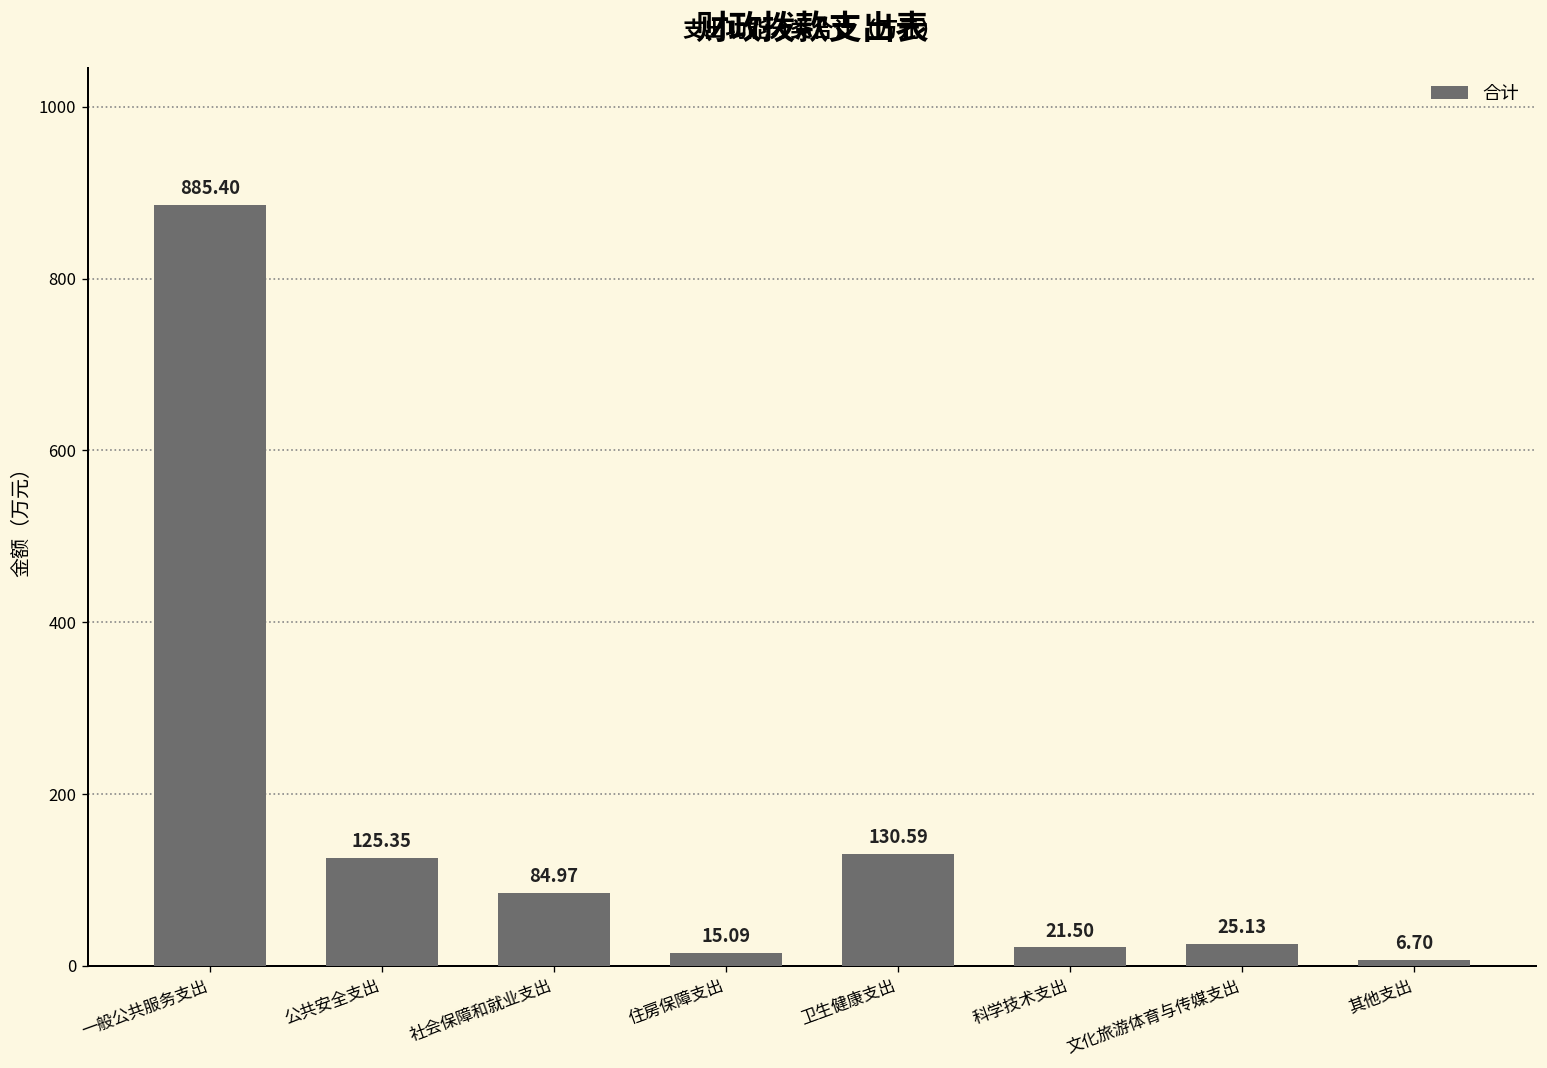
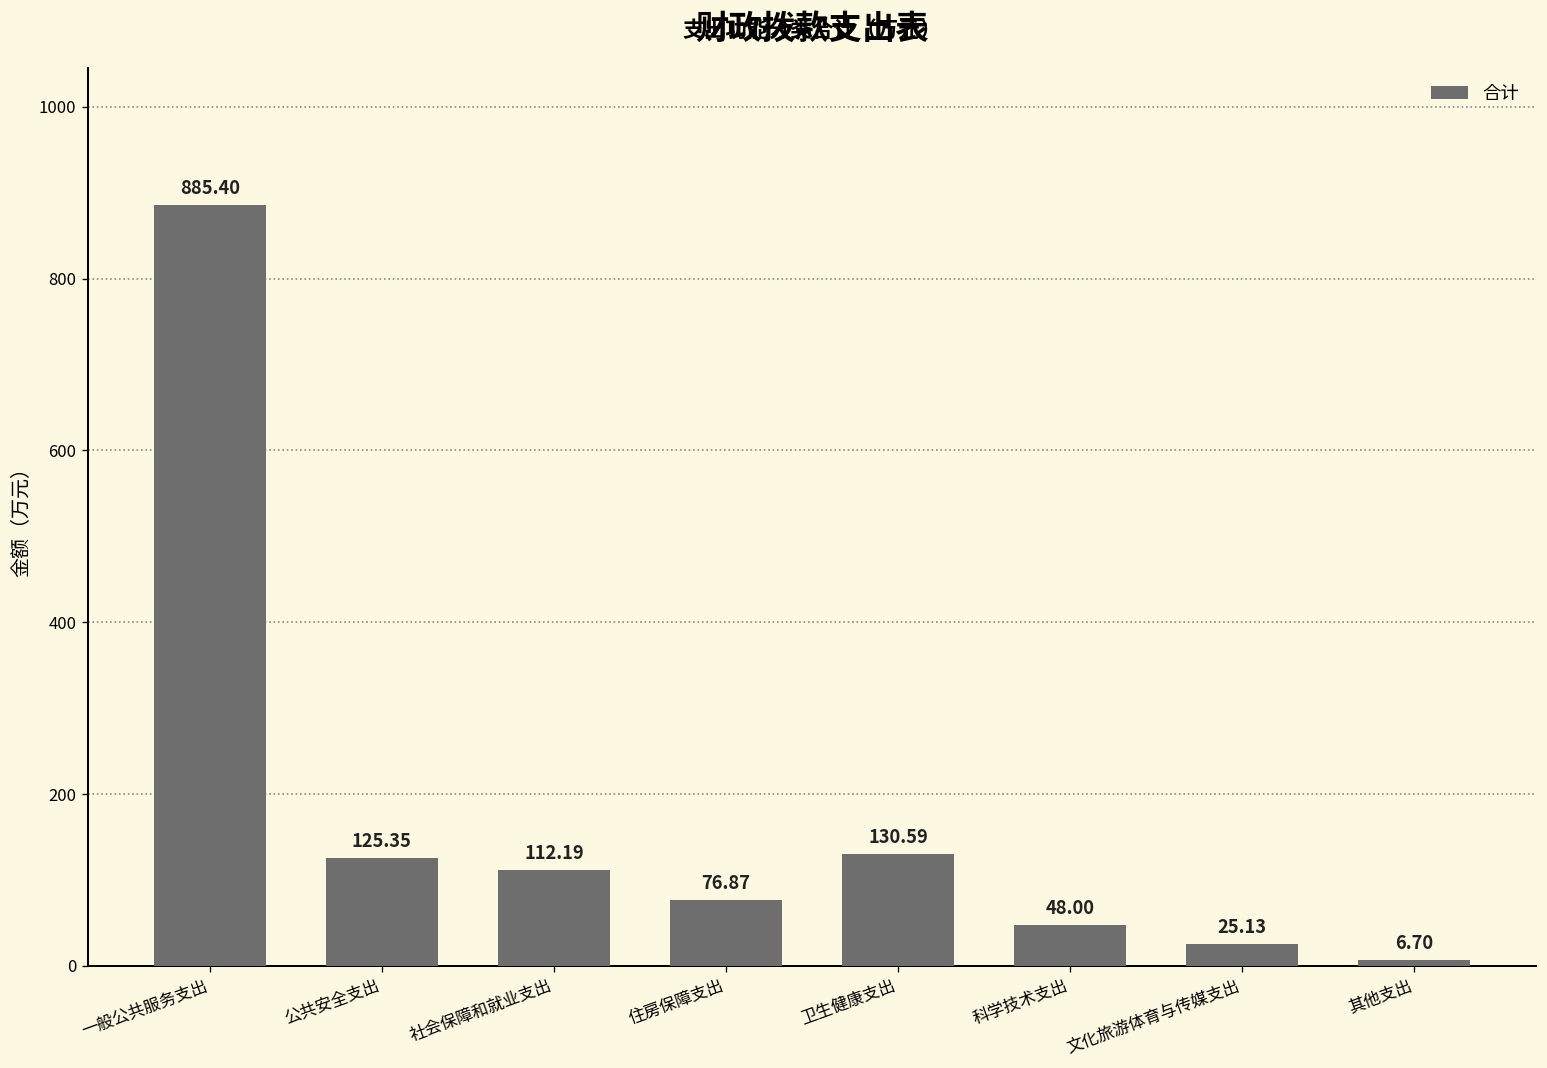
  {
    "一般公共服务支出": 885.40,
    "公共安全支出": 125.35,
-   "社会保障和就业支出": 84.97,
-   "住房保障支出": 15.09,
+   "社会保障和就业支出": 112.19,
+   "住房保障支出": 76.87,
    "卫生健康支出": 130.59,
-   "科学技术支出": 21.50,
+   "科学技术支出": 48.00,
    "文化旅游体育与传媒支出": 25.13,
    "其他支出": 6.70
  }
